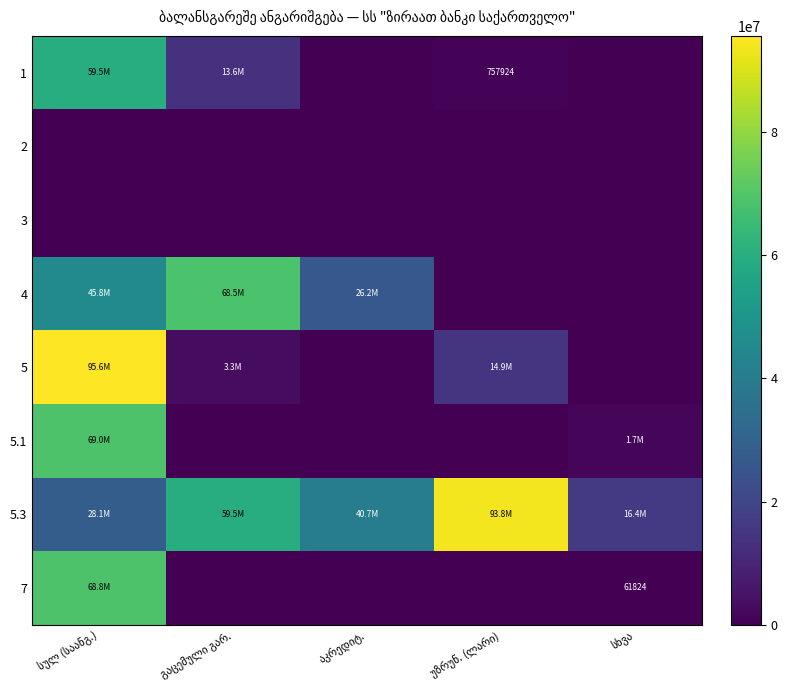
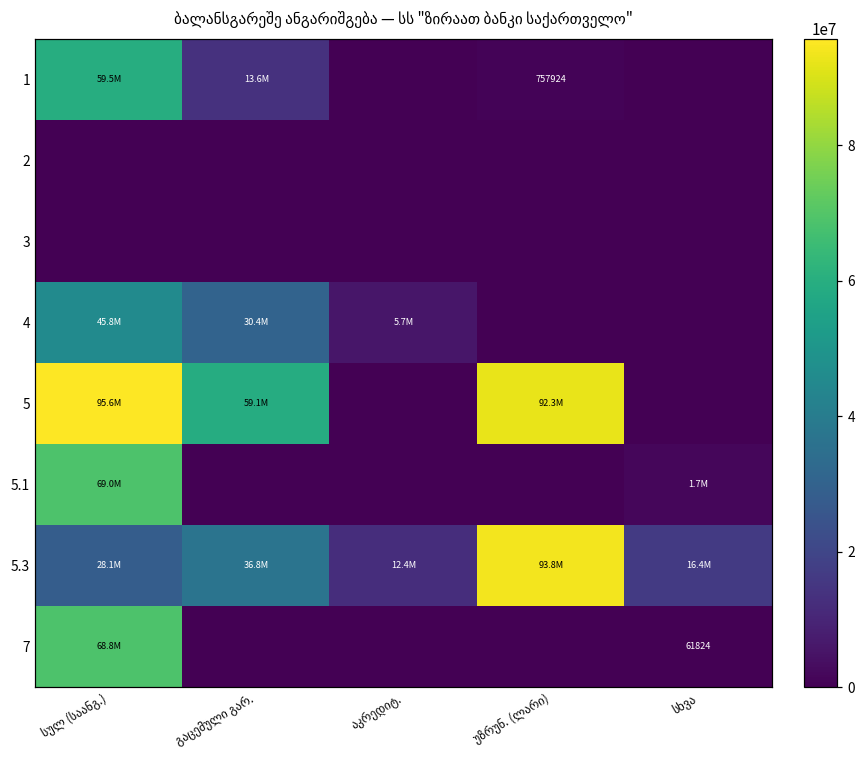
  {
    "1": {
      "სულ (საანგ.)": "59.5M",
      "გაცემული გარ.": "13.6M",
      "უზრუნ. (ლარი)": "757924"
    },
    "4": {
      "სულ (საანგ.)": "45.8M",
-     "გაცემული გარ.": "68.5M",
-     "აკრედიტ.": "26.2M"
+     "გაცემული გარ.": "30.4M",
+     "აკრედიტ.": "5.7M"
    },
    "5": {
      "სულ (საანგ.)": "95.6M",
-     "გაცემული გარ.": "3.3M",
-     "უზრუნ. (ლარი)": "14.9M"
+     "გაცემული გარ.": "59.1M",
+     "უზრუნ. (ლარი)": "92.3M"
    },
    "5.1": {
      "სულ (საანგ.)": "69.0M",
      "სხვა": "1.7M"
    },
    "5.3": {
      "სულ (საანგ.)": "28.1M",
-     "გაცემული გარ.": "59.5M",
-     "აკრედიტ.": "40.7M",
+     "გაცემული გარ.": "36.8M",
+     "აკრედიტ.": "12.4M",
      "უზრუნ. (ლარი)": "93.8M",
      "სხვა": "16.4M"
    },
    "7": {
      "სულ (საანგ.)": "68.8M",
      "სხვა": "61824"
    }
  }
